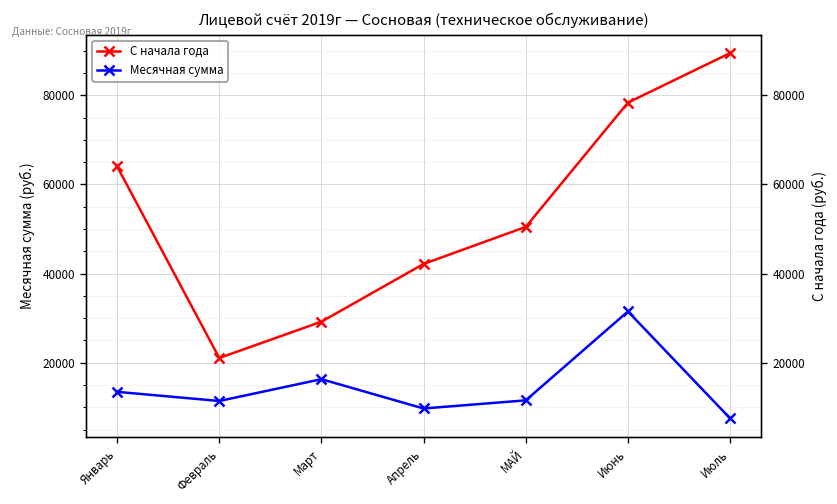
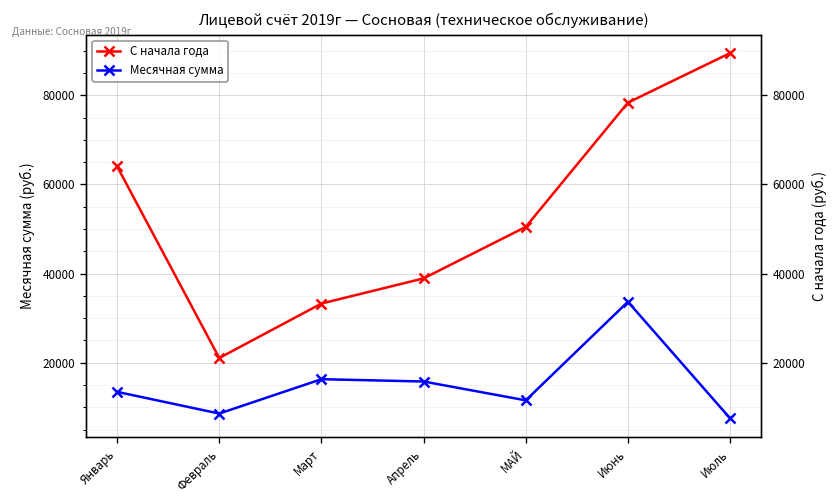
  {
    "С начала года": {
      "Январь": 64000,
      "Февраль": 21000,
-     "Март": 29000,
-     "Апрель": 42000,
+     "Март": 33000,
+     "Апрель": 39000,
      "МАЙ": 50000,
      "Июнь": 78000,
      "Июль": 89000
    },
    "Месячная сумма": {
      "Январь": 13000,
-     "Февраль": 11000,
+     "Февраль": 9000,
      "Март": 16000,
-     "Апрель": 10000,
+     "Апрель": 16000,
      "МАЙ": 12000,
-     "Июнь": 31000,
+     "Июнь": 34000,
      "Июль": 8000
    }
  }
